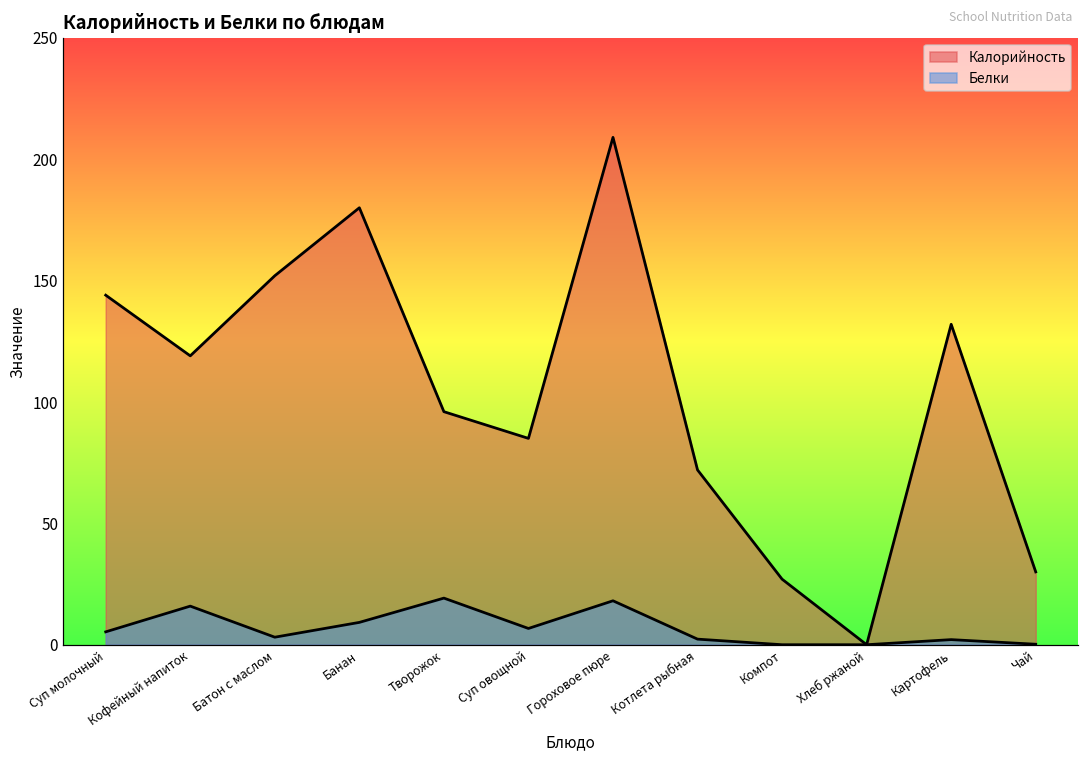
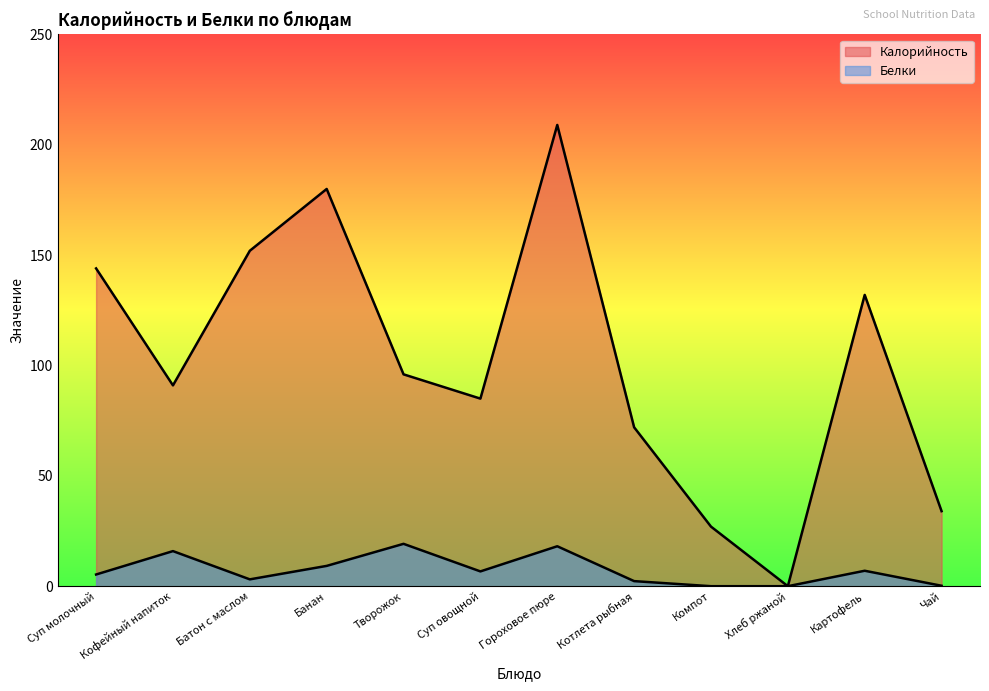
  {
    "Калорийность": {
      "Суп молочный": 144,
-     "Кофейный напиток": 119,
+     "Кофейный напиток": 91,
      "Батон с маслом": 152,
      "Банан": 180,
      "Творожок": 96,
      "Суп овощной": 85,
      "Гороховое пюре": 209,
      "Котлета рыбная": 72,
      "Компот": 27,
      "Картофель": 132,
-     "Чай": 30
+     "Чай": 34
    },
    "Белки": {
      "Суп молочный": 5,
      "Кофейный напиток": 16,
      "Батон с маслом": 3,
      "Банан": 9,
      "Творожок": 19,
      "Суп овощной": 7,
      "Гороховое пюре": 18,
      "Котлета рыбная": 2,
      "Компот": 0,
-     "Картофель": 2,
+     "Картофель": 7,
      "Чай": 0
    }
  }
